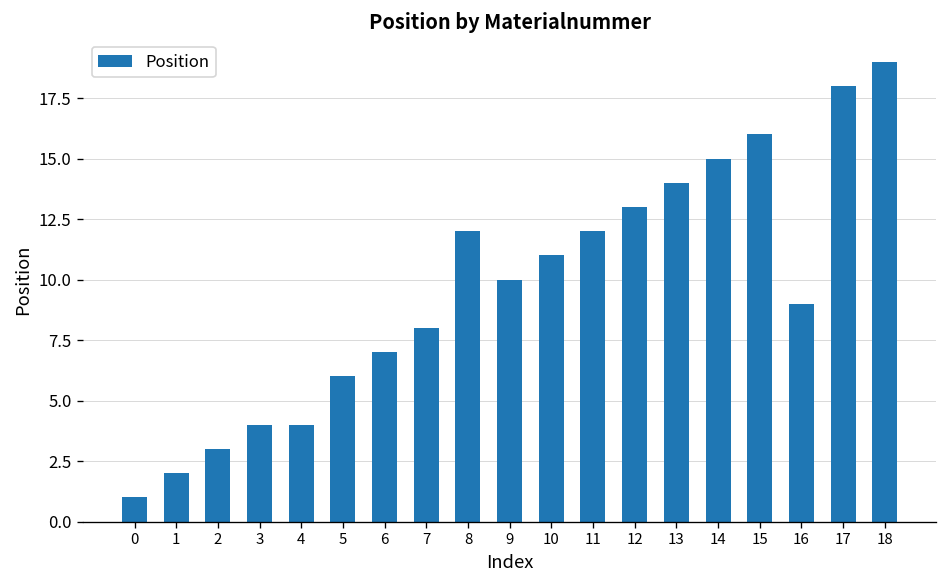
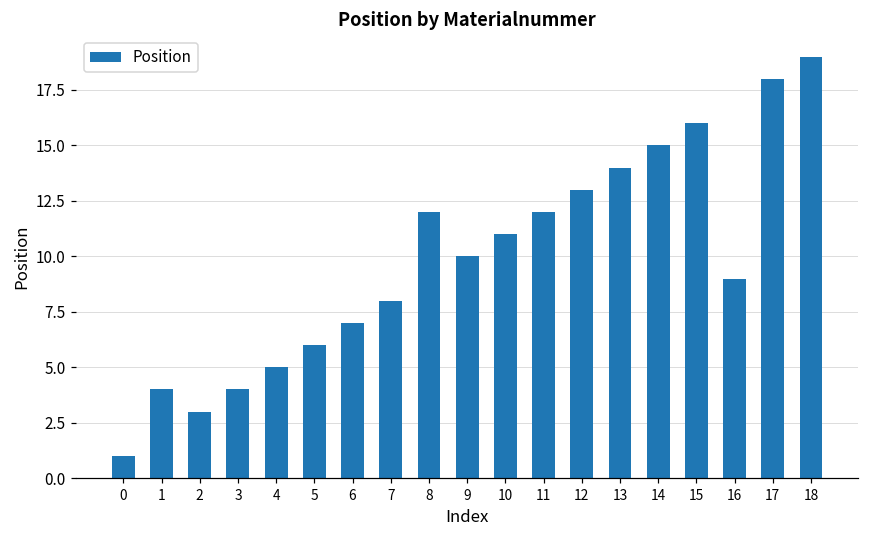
  {
    "0": 1,
-   "1": 2,
+   "1": 4,
    "2": 3,
    "3": 4,
-   "4": 4,
+   "4": 5,
    "5": 6,
    "6": 7,
    "7": 8,
    "8": 12,
    "9": 10,
    "10": 11,
    "11": 12,
    "12": 13,
    "13": 14,
    "14": 15,
    "15": 16,
    "16": 9,
    "17": 18,
    "18": 19
  }
